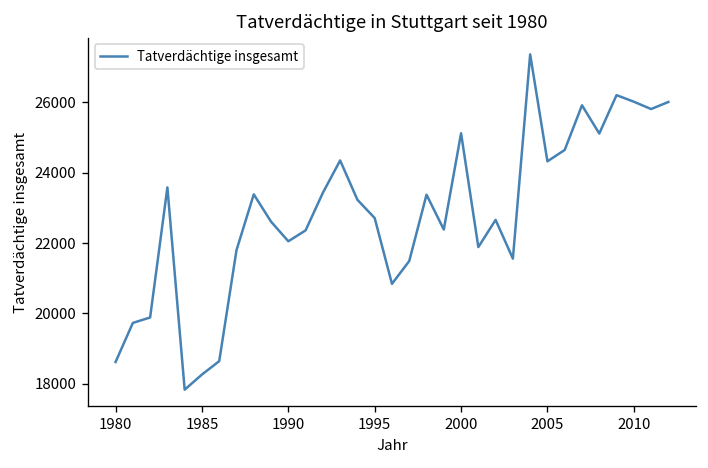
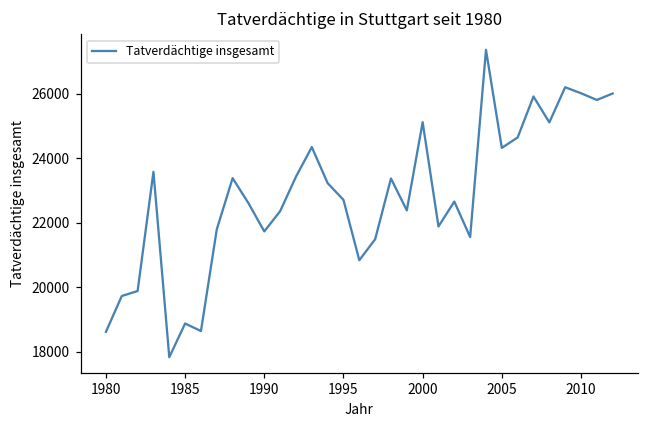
  {
    "1980": 18600,
-   "1985": 18300,
-   "1990": 22100,
+   "1985": 18900,
+   "1990": 21700,
    "1995": 22700,
    "2000": 25100,
    "2005": 24300,
    "2010": 26000
  }
